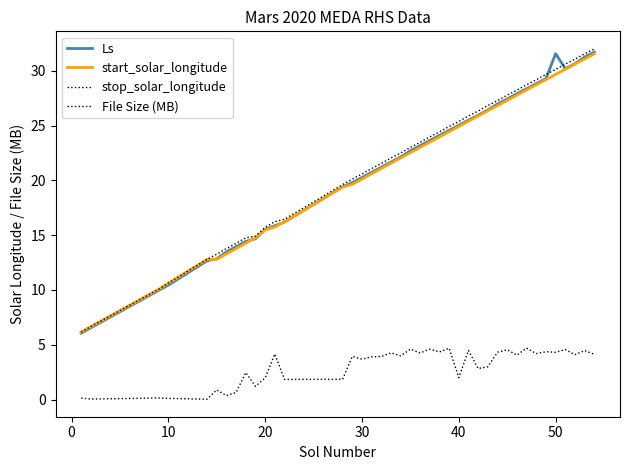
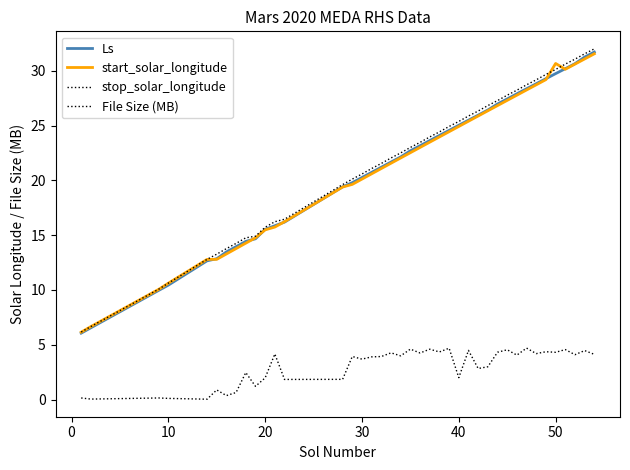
  {
    "Ls": {
-     "50": 31.6
+     "50": 29.7
    },
    "start_solar_longitude": {
-     "50": 29.7
+     "50": 30.7
    }
  }
